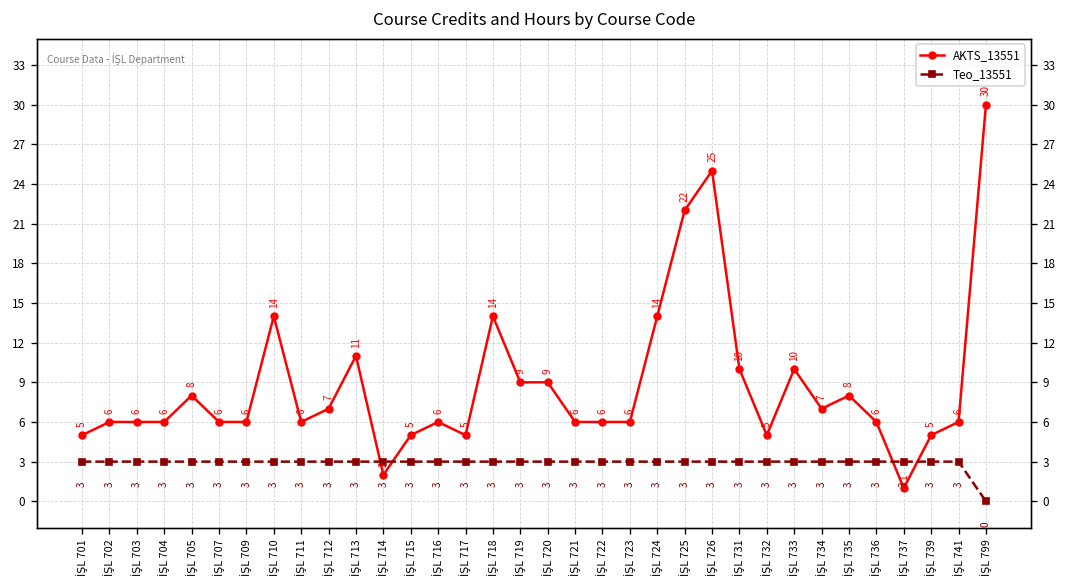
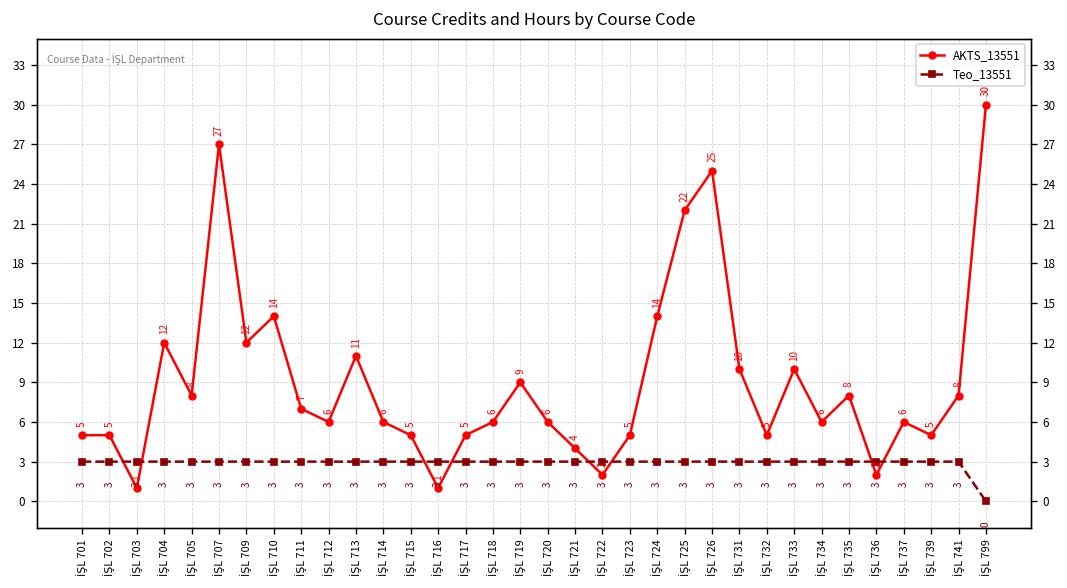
  {
    "AKTS_13551": {
      "İŞL 701": 5,
-     "İŞL 702": 6,
-     "İŞL 703": 6,
-     "İŞL 704": 6,
+     "İŞL 702": 5,
+     "İŞL 703": 1,
+     "İŞL 704": 12,
      "İŞL 705": 8,
-     "İŞL 707": 6,
-     "İŞL 709": 6,
+     "İŞL 707": 27,
+     "İŞL 709": 12,
      "İŞL 710": 14,
-     "İŞL 711": 6,
-     "İŞL 712": 7,
+     "İŞL 711": 7,
+     "İŞL 712": 6,
      "İŞL 713": 11,
-     "İŞL 714": 2,
+     "İŞL 714": 6,
      "İŞL 715": 5,
-     "İŞL 716": 6,
+     "İŞL 716": 1,
      "İŞL 717": 5,
-     "İŞL 718": 14,
+     "İŞL 718": 6,
      "İŞL 719": 9,
-     "İŞL 720": 9,
-     "İŞL 721": 6,
-     "İŞL 722": 6,
-     "İŞL 723": 6,
+     "İŞL 720": 6,
+     "İŞL 721": 4,
+     "İŞL 722": 2,
+     "İŞL 723": 5,
      "İŞL 724": 14,
      "İŞL 725": 22,
      "İŞL 726": 25,
      "İŞL 731": 10,
      "İŞL 732": 5,
      "İŞL 733": 10,
-     "İŞL 734": 7,
+     "İŞL 734": 6,
      "İŞL 735": 8,
-     "İŞL 736": 6,
-     "İŞL 737": 1,
+     "İŞL 736": 2,
+     "İŞL 737": 6,
      "İŞL 739": 5,
-     "İŞL 741": 6,
+     "İŞL 741": 8,
      "İŞL 799": 30
    },
    "Teo_13551": {
      "İŞL 701": 3,
      "İŞL 702": 3,
      "İŞL 703": 3,
      "İŞL 704": 3,
      "İŞL 705": 3,
      "İŞL 707": 3,
      "İŞL 709": 3,
      "İŞL 710": 3,
      "İŞL 711": 3,
      "İŞL 712": 3,
      "İŞL 713": 3,
      "İŞL 714": 3,
      "İŞL 715": 3,
      "İŞL 716": 3,
      "İŞL 717": 3,
      "İŞL 718": 3,
      "İŞL 719": 3,
      "İŞL 720": 3,
      "İŞL 721": 3,
      "İŞL 722": 3,
      "İŞL 723": 3,
      "İŞL 724": 3,
      "İŞL 725": 3,
      "İŞL 726": 3,
      "İŞL 731": 3,
      "İŞL 732": 3,
      "İŞL 733": 3,
      "İŞL 734": 3,
      "İŞL 735": 3,
      "İŞL 736": 3,
      "İŞL 739": 3,
      "İŞL 741": 3,
      "İŞL 799": 0
    }
  }
